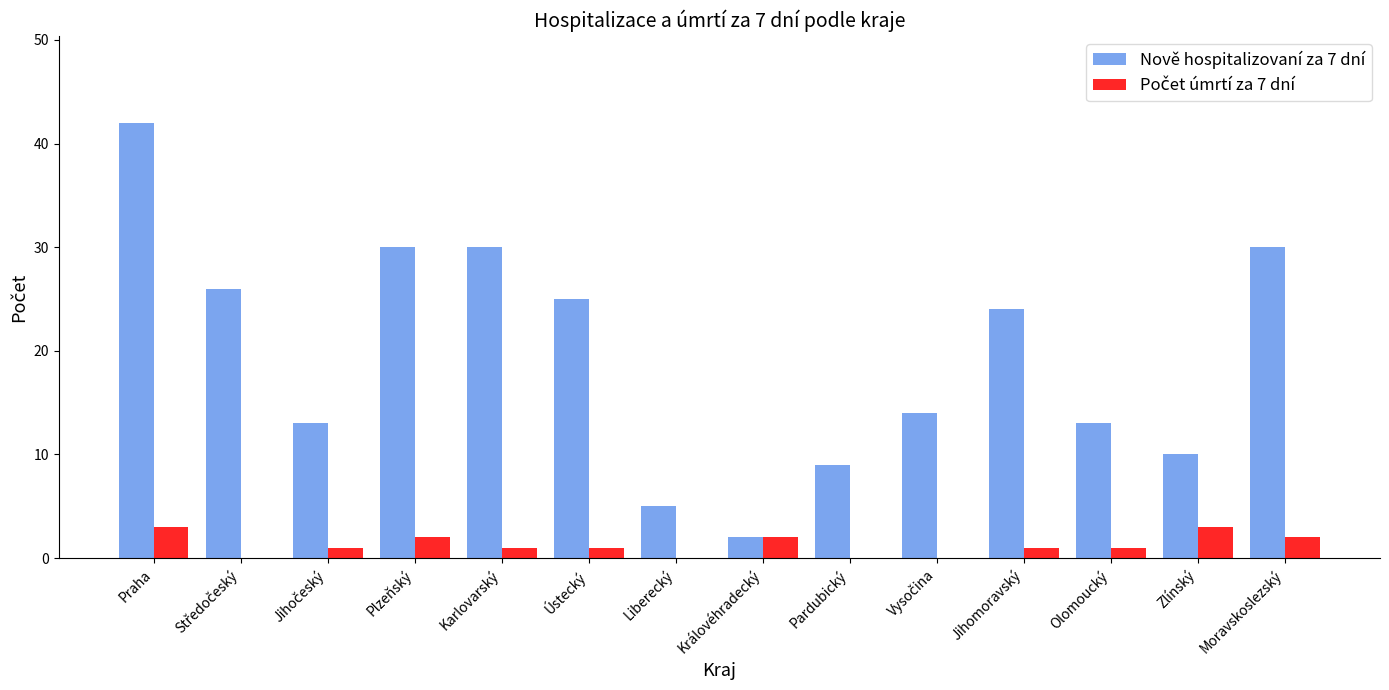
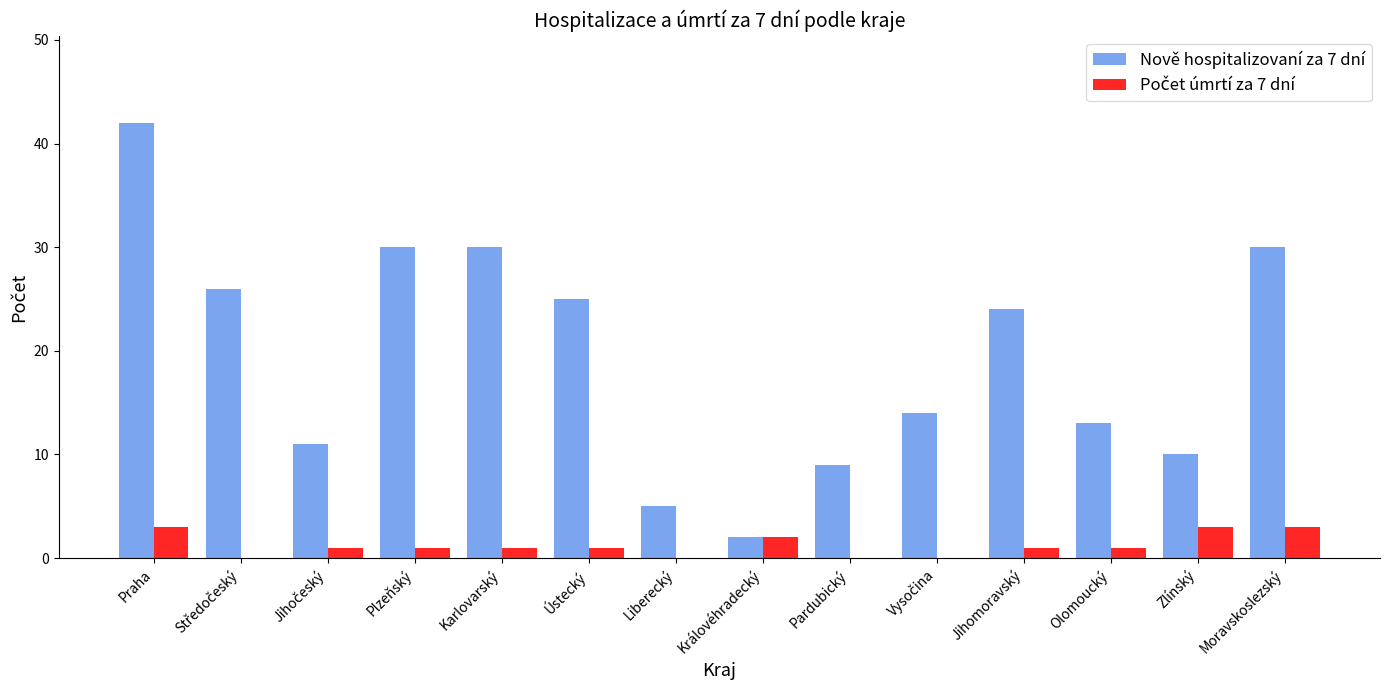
  {
    "Nově hospitalizovaní za 7 dní": {
      "Praha": 42,
      "Středočeský": 26,
-     "Jihočeský": 13,
+     "Jihočeský": 11,
      "Plzeňský": 30,
      "Karlovarský": 30,
      "Ústecký": 25,
      "Liberecký": 5,
      "Královéhradecký": 2,
      "Pardubický": 9,
      "Vysočina": 14,
      "Jihomoravský": 24,
      "Olomoucký": 13,
      "Zlínský": 10,
      "Moravskoslezský": 30
    },
    "Počet úmrtí za 7 dní": {
      "Praha": 3,
      "Středočeský": 0,
      "Jihočeský": 1,
-     "Plzeňský": 2,
+     "Plzeňský": 1,
      "Karlovarský": 1,
      "Ústecký": 1,
      "Liberecký": 0,
      "Královéhradecký": 2,
      "Pardubický": 0,
      "Vysočina": 0,
      "Jihomoravský": 1,
      "Olomoucký": 1,
      "Zlínský": 3,
-     "Moravskoslezský": 2
+     "Moravskoslezský": 3
    }
  }
